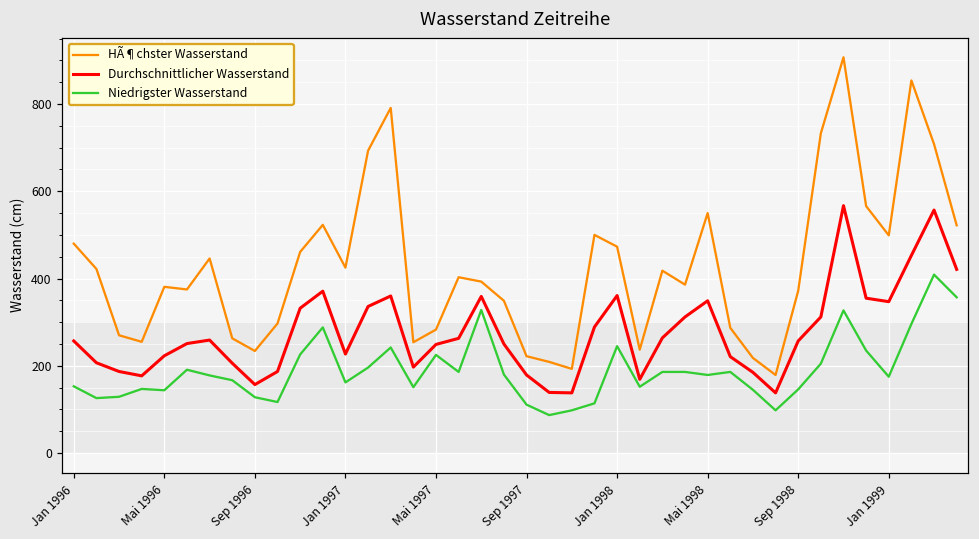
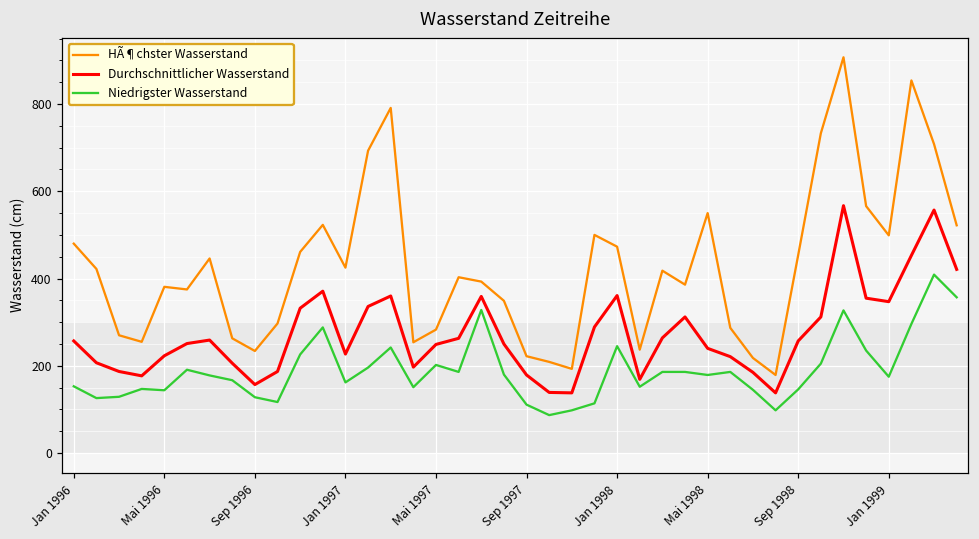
  {
    "HÃ¶chster Wasserstand": {
      "Jan 1996": 480,
      "Mai 1996": 380,
      "Sep 1996": 230,
      "Jan 1997": 430,
      "Mai 1997": 280,
      "Sep 1997": 220,
      "Jan 1998": 470,
      "Mai 1998": 550,
-     "Sep 1998": 370,
+     "Sep 1998": 450,
      "Jan 1999": 500
    },
    "Durchschnittlicher Wasserstand": {
      "Jan 1996": 260,
      "Mai 1996": 220,
      "Sep 1996": 160,
      "Jan 1997": 230,
      "Mai 1997": 250,
      "Sep 1997": 180,
      "Jan 1998": 360,
-     "Mai 1998": 350,
+     "Mai 1998": 240,
      "Sep 1998": 260,
      "Jan 1999": 350
    },
    "Niedrigster Wasserstand": {
      "Jan 1996": 150,
      "Mai 1996": 140,
      "Sep 1996": 130,
      "Jan 1997": 160,
-     "Mai 1997": 230,
+     "Mai 1997": 200,
      "Sep 1997": 110,
      "Jan 1998": 250,
      "Mai 1998": 180,
      "Sep 1998": 150,
      "Jan 1999": 180
    }
  }
